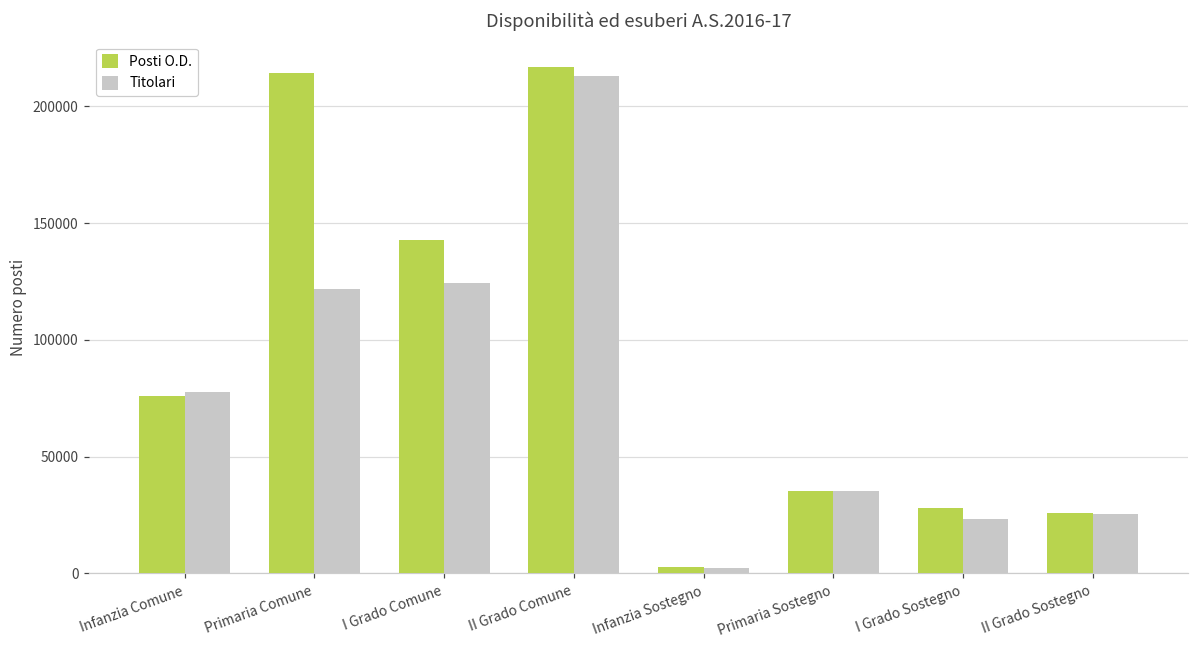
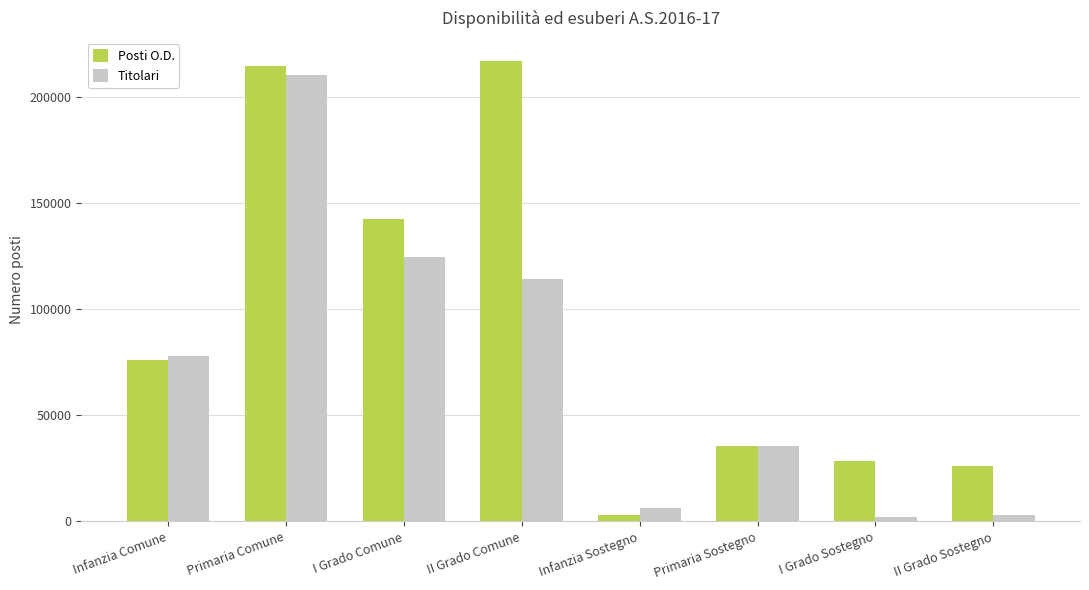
  {
    "Posti O.D.": {
      "Infanzia Comune": 76000,
      "Primaria Comune": 214000,
      "I Grado Comune": 143000,
      "II Grado Comune": 217000,
      "Infanzia Sostegno": 3000,
      "Primaria Sostegno": 35000,
      "I Grado Sostegno": 28000,
      "II Grado Sostegno": 26000
    },
    "Titolari": {
      "Infanzia Comune": 78000,
-     "Primaria Comune": 122000,
+     "Primaria Comune": 210000,
      "I Grado Comune": 125000,
-     "II Grado Comune": 213000,
-     "Infanzia Sostegno": 2000,
+     "II Grado Comune": 114000,
+     "Infanzia Sostegno": 6000,
      "Primaria Sostegno": 35000,
-     "I Grado Sostegno": 23000,
-     "II Grado Sostegno": 25000
+     "I Grado Sostegno": 2000,
+     "II Grado Sostegno": 3000
    }
  }
